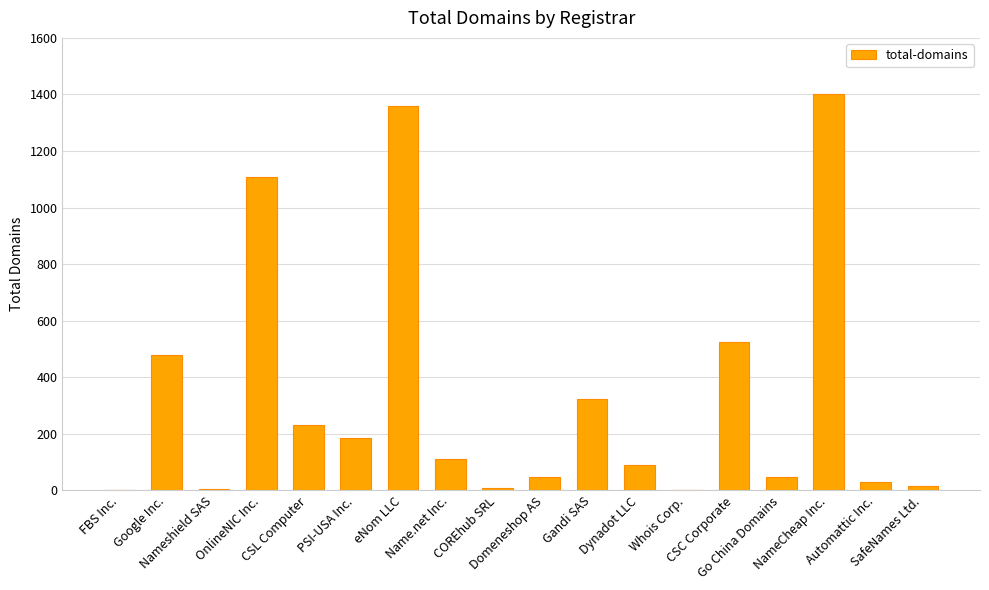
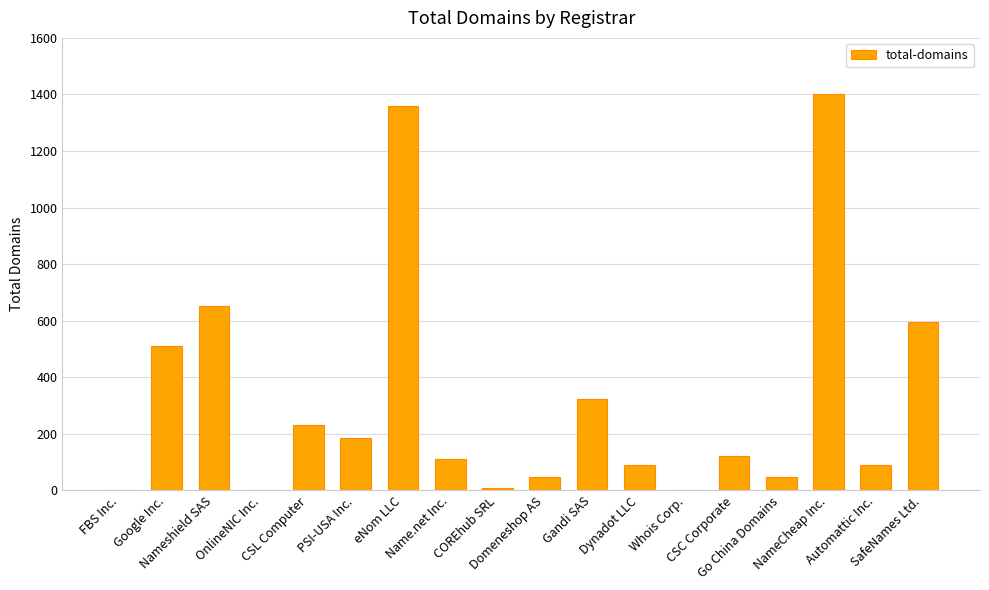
  {
-   "Google Inc.": 480,
-   "Nameshield SAS": 10,
-   "OnlineNIC Inc.": 1110,
+   "Google Inc.": 510,
+   "Nameshield SAS": 650,
+   "OnlineNIC Inc.": 0,
    "CSL Computer": 230,
    "PSI-USA Inc.": 190,
    "eNom LLC": 1360,
    "Name.net Inc.": 110,
    "COREhub SRL": 10,
    "Domeneshop AS": 50,
    "Gandi SAS": 320,
    "Dynadot LLC": 90,
-   "CSC Corporate": 520,
+   "CSC Corporate": 120,
    "Go China Domains": 50,
    "NameCheap Inc.": 1400,
-   "Automattic Inc.": 30,
-   "SafeNames Ltd.": 20
+   "Automattic Inc.": 90,
+   "SafeNames Ltd.": 600
  }
